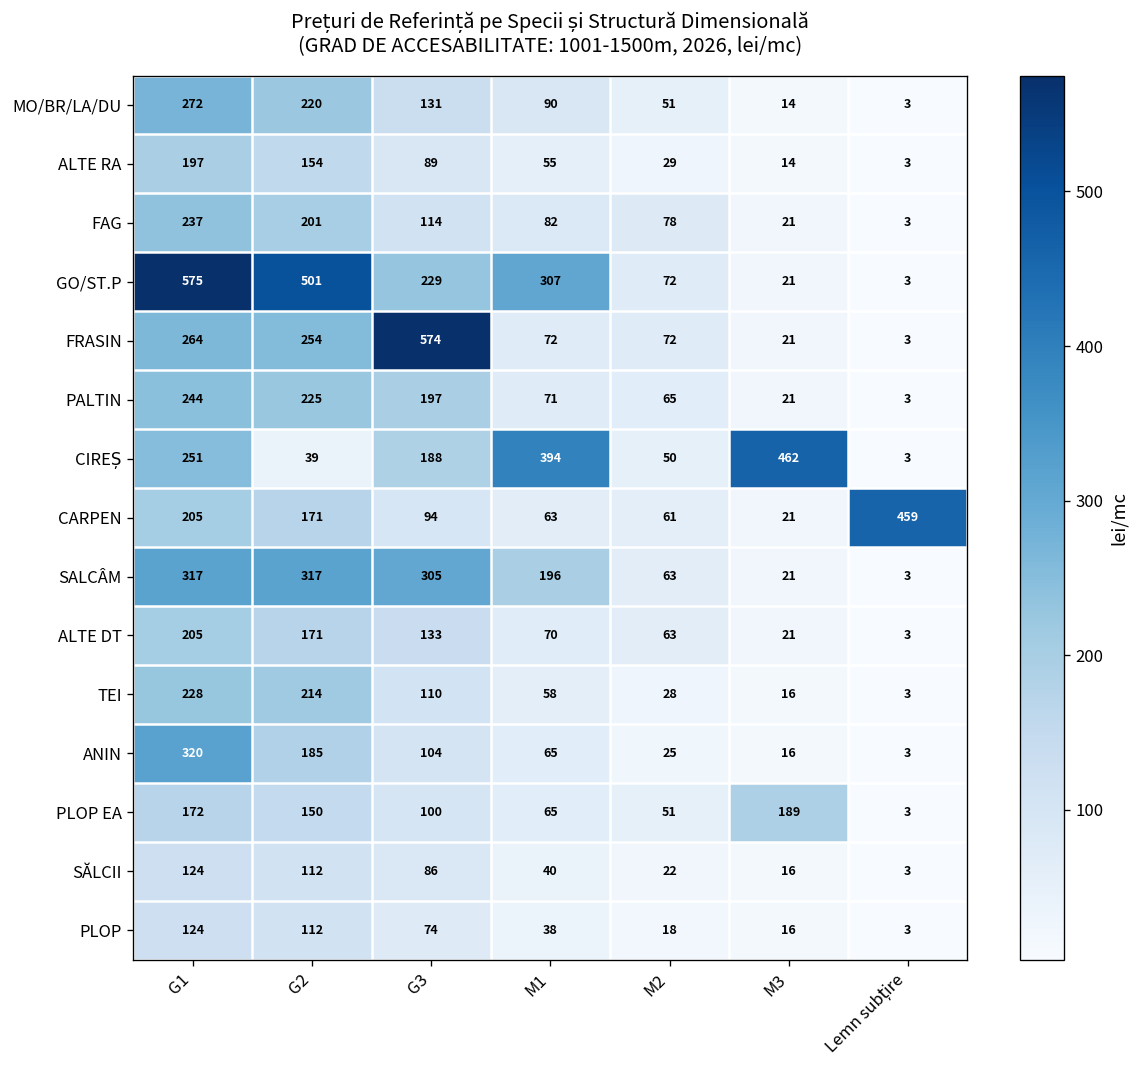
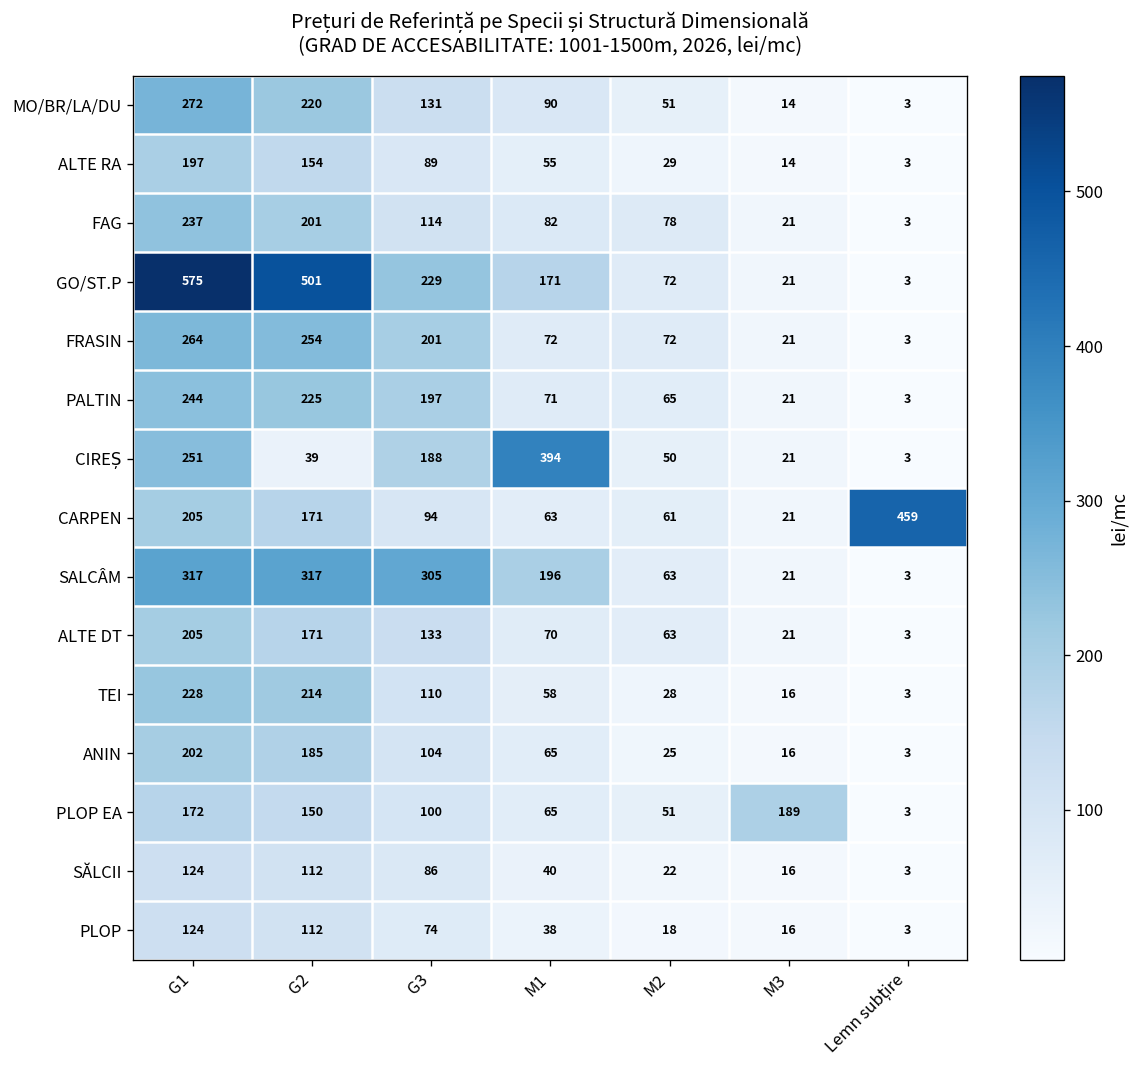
  {
    "MO/BR/LA/DU": {
      "G1": 272,
      "G2": 220,
      "G3": 131,
      "M1": 90,
      "M2": 51,
      "M3": 14,
      "Lemn subțire": 3
    },
    "ALTE RA": {
      "G1": 197,
      "G2": 154,
      "G3": 89,
      "M1": 55,
      "M2": 29,
      "M3": 14,
      "Lemn subțire": 3
    },
    "FAG": {
      "G1": 237,
      "G2": 201,
      "G3": 114,
      "M1": 82,
      "M2": 78,
      "M3": 21,
      "Lemn subțire": 3
    },
    "GO/ST.P": {
      "G1": 575,
      "G2": 501,
      "G3": 229,
-     "M1": 307,
+     "M1": 171,
      "M2": 72,
      "M3": 21,
      "Lemn subțire": 3
    },
    "FRASIN": {
      "G1": 264,
      "G2": 254,
-     "G3": 574,
+     "G3": 201,
      "M1": 72,
      "M2": 72,
      "M3": 21,
      "Lemn subțire": 3
    },
    "PALTIN": {
      "G1": 244,
      "G2": 225,
      "G3": 197,
      "M1": 71,
      "M2": 65,
      "M3": 21,
      "Lemn subțire": 3
    },
    "CIREȘ": {
      "G1": 251,
      "G2": 39,
      "G3": 188,
      "M1": 394,
      "M2": 50,
-     "M3": 462,
+     "M3": 21,
      "Lemn subțire": 3
    },
    "CARPEN": {
      "G1": 205,
      "G2": 171,
      "G3": 94,
      "M1": 63,
      "M2": 61,
      "M3": 21,
      "Lemn subțire": 459
    },
    "SALCÂM": {
      "G1": 317,
      "G2": 317,
      "G3": 305,
      "M1": 196,
      "M2": 63,
      "M3": 21,
      "Lemn subțire": 3
    },
    "ALTE DT": {
      "G1": 205,
      "G2": 171,
      "G3": 133,
      "M1": 70,
      "M2": 63,
      "M3": 21,
      "Lemn subțire": 3
    },
    "TEI": {
      "G1": 228,
      "G2": 214,
      "G3": 110,
      "M1": 58,
      "M2": 28,
      "M3": 16,
      "Lemn subțire": 3
    },
    "ANIN": {
-     "G1": 320,
+     "G1": 202,
      "G2": 185,
      "G3": 104,
      "M1": 65,
      "M2": 25,
      "M3": 16,
      "Lemn subțire": 3
    },
    "PLOP EA": {
      "G1": 172,
      "G2": 150,
      "G3": 100,
      "M1": 65,
      "M2": 51,
      "M3": 189,
      "Lemn subțire": 3
    },
    "SĂLCII": {
      "G1": 124,
      "G2": 112,
      "G3": 86,
      "M1": 40,
      "M2": 22,
      "M3": 16,
      "Lemn subțire": 3
    },
    "PLOP": {
      "G1": 124,
      "G2": 112,
      "G3": 74,
      "M1": 38,
      "M2": 18,
      "M3": 16,
      "Lemn subțire": 3
    }
  }
